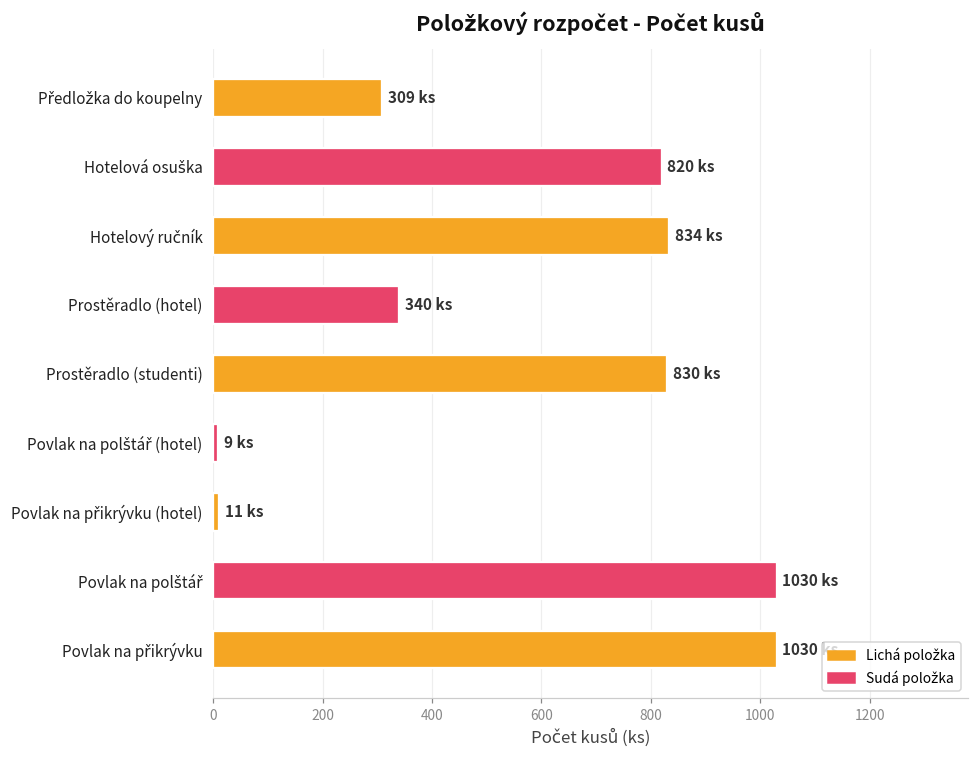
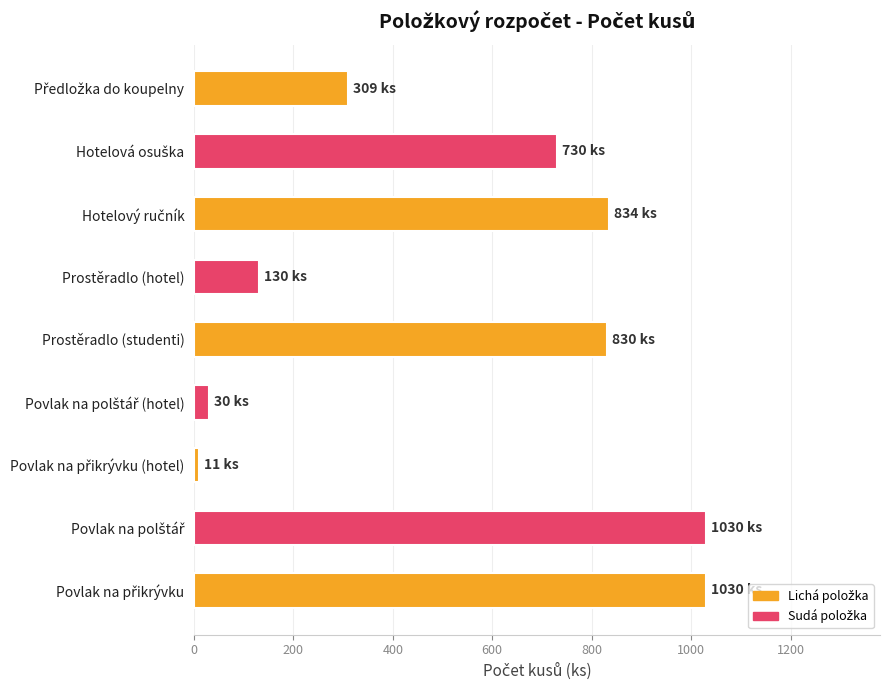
  {
    "Předložka do koupelny": 309,
-   "Hotelová osuška": 820,
+   "Hotelová osuška": 730,
    "Hotelový ručník": 834,
-   "Prostěradlo (hotel)": 340,
+   "Prostěradlo (hotel)": 130,
    "Prostěradlo (studenti)": 830,
-   "Povlak na polštář (hotel)": 9,
+   "Povlak na polštář (hotel)": 30,
    "Povlak na přikrývku (hotel)": 11,
    "Povlak na polštář": 1030
  }
